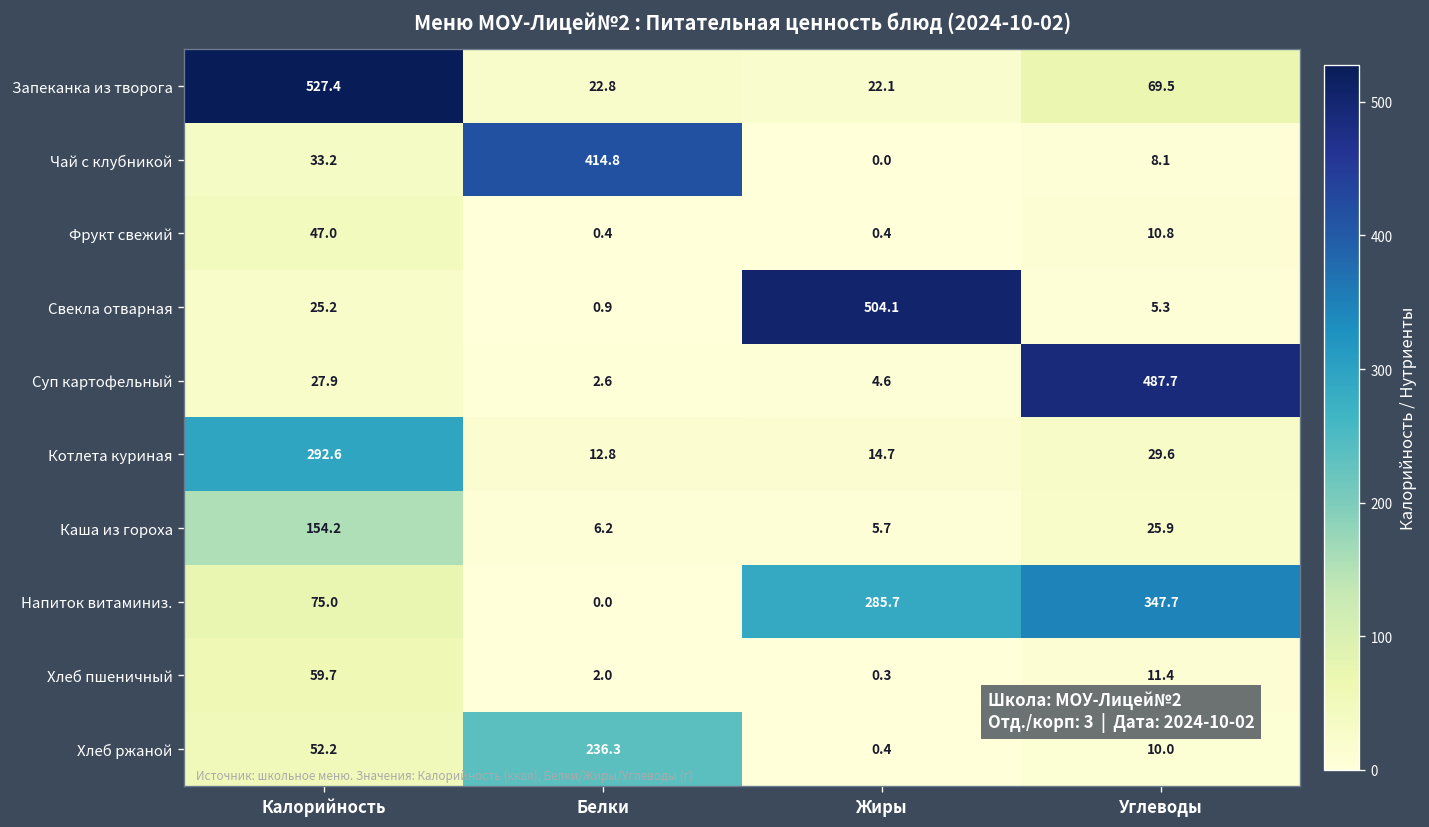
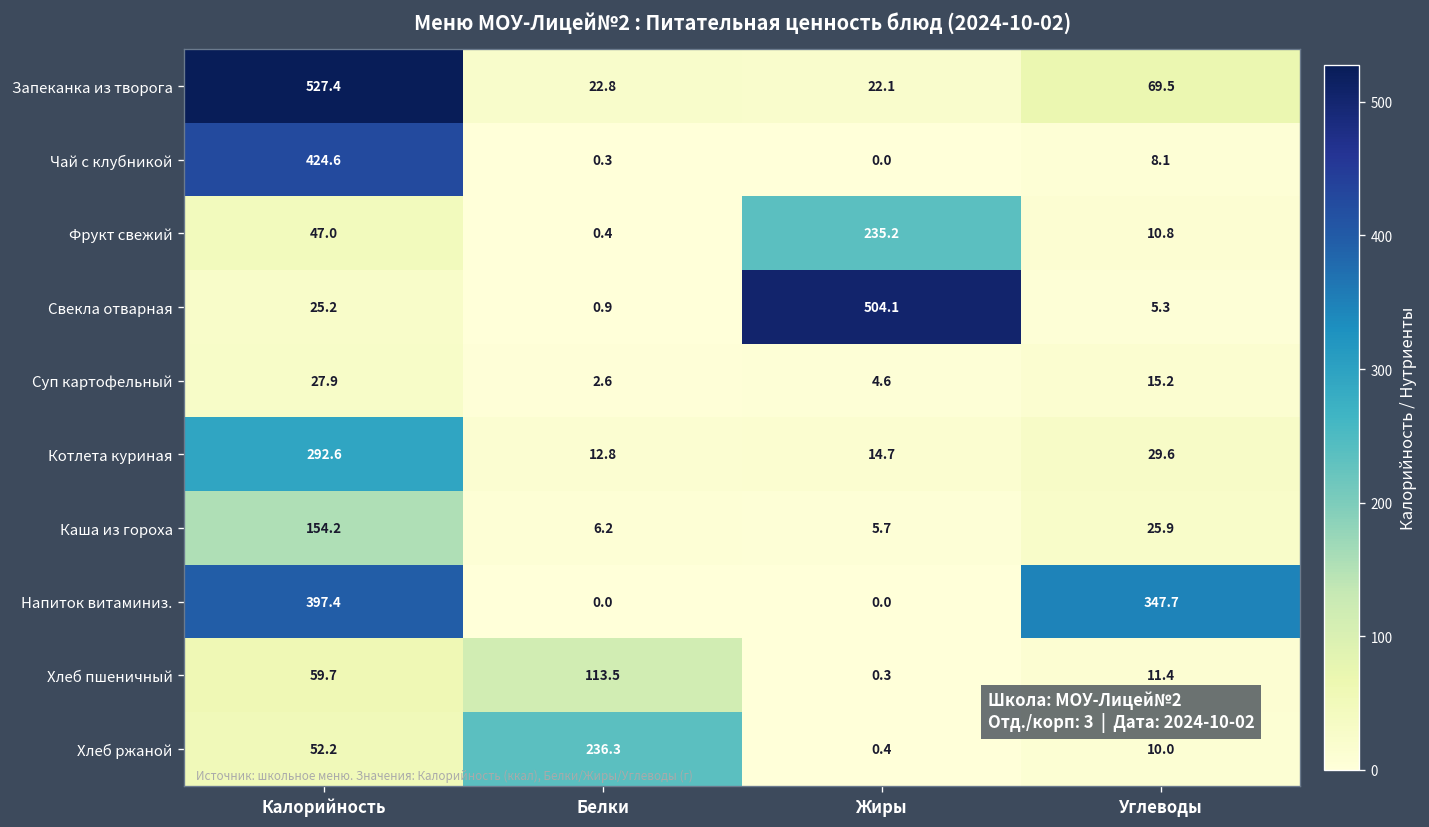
  {
    "Запеканка из творога": {
      "Калорийность": 527.4,
      "Белки": 22.8,
      "Жиры": 22.1,
      "Углеводы": 69.5
    },
    "Чай с клубникой": {
-     "Калорийность": 33.2,
-     "Белки": 414.8,
+     "Калорийность": 424.6,
+     "Белки": 0.3,
      "Жиры": 0.0,
      "Углеводы": 8.1
    },
    "Фрукт свежий": {
      "Калорийность": 47.0,
      "Белки": 0.4,
-     "Жиры": 0.4,
+     "Жиры": 235.2,
      "Углеводы": 10.8
    },
    "Свекла отварная": {
      "Калорийность": 25.2,
      "Белки": 0.9,
      "Жиры": 504.1,
      "Углеводы": 5.3
    },
    "Суп картофельный": {
      "Калорийность": 27.9,
      "Белки": 2.6,
      "Жиры": 4.6,
-     "Углеводы": 487.7
+     "Углеводы": 15.2
    },
    "Котлета куриная": {
      "Калорийность": 292.6,
      "Белки": 12.8,
      "Жиры": 14.7,
      "Углеводы": 29.6
    },
    "Каша из гороха": {
      "Калорийность": 154.2,
      "Белки": 6.2,
      "Жиры": 5.7,
      "Углеводы": 25.9
    },
    "Напиток витаминиз.": {
-     "Калорийность": 75.0,
+     "Калорийность": 397.4,
      "Белки": 0.0,
-     "Жиры": 285.7,
+     "Жиры": 0.0,
      "Углеводы": 347.7
    },
    "Хлеб пшеничный": {
      "Калорийность": 59.7,
-     "Белки": 2.0,
+     "Белки": 113.5,
      "Жиры": 0.3,
      "Углеводы": 11.4
    },
    "Хлеб ржаной": {
      "Белки": 236.3,
      "Жиры": 0.4,
      "Углеводы": 10.0
    }
  }
